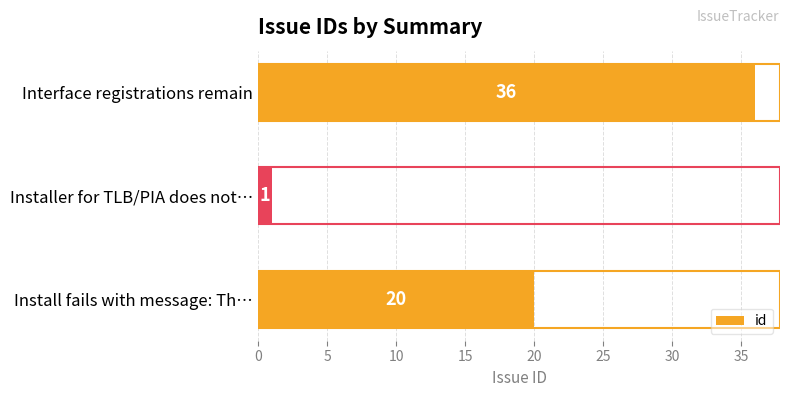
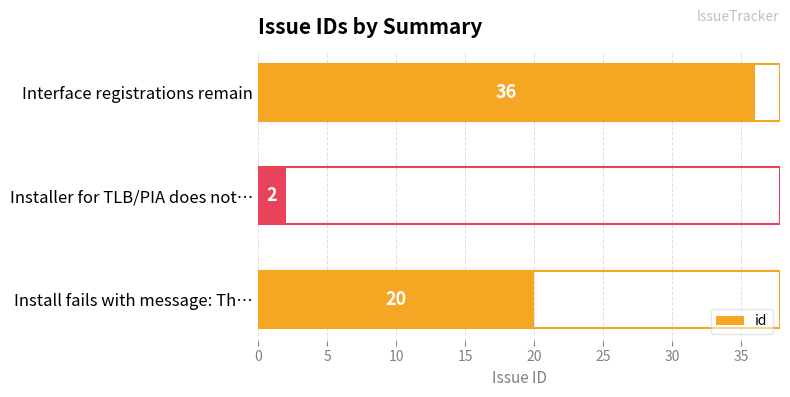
  {
    "Interface registrations remain": 36,
-   "Installer for TLB/PIA does not…": 1,
+   "Installer for TLB/PIA does not…": 2,
    "Install fails with message: Th…": 20
  }
